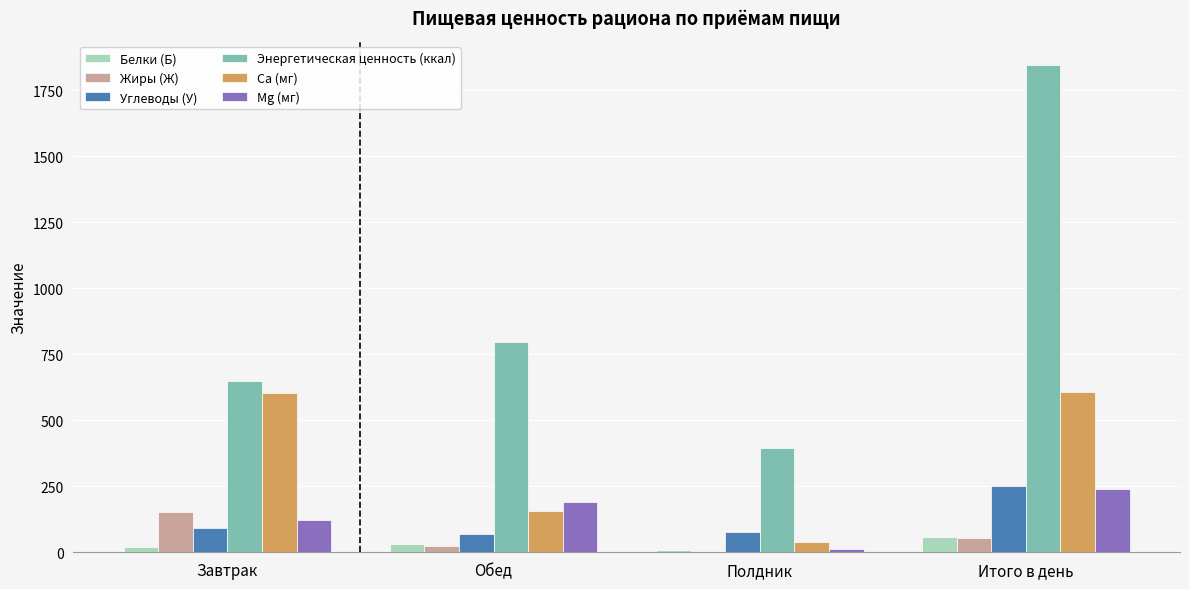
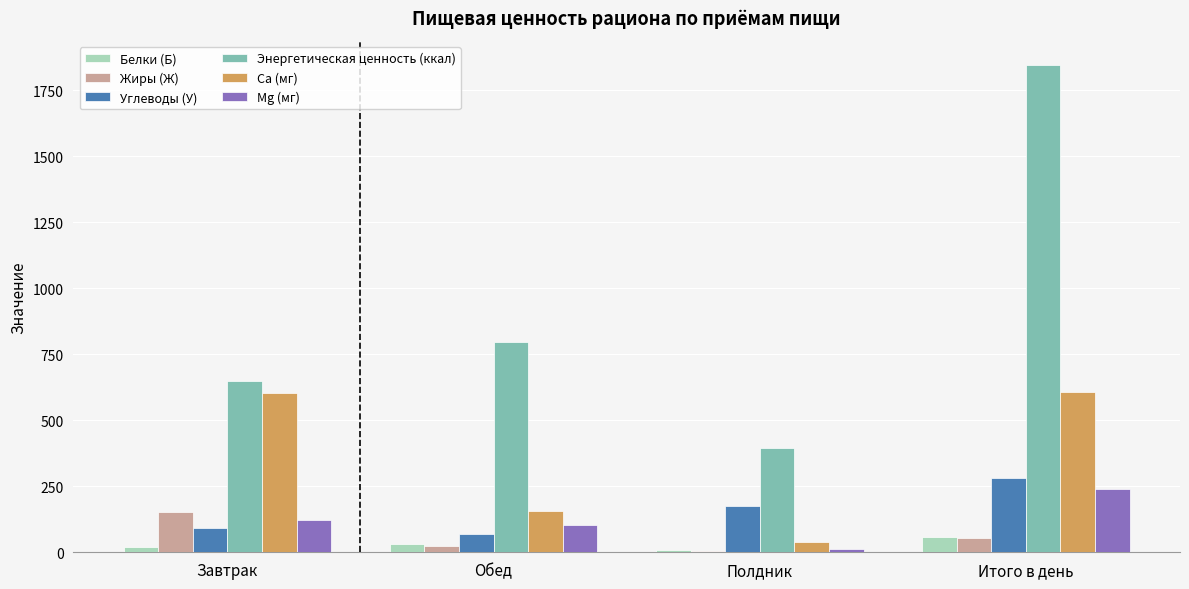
  {
    "Жиры (Ж)": {
      "Завтрак": 150,
      "Обед": 30,
      "Итого в день": 50
    },
    "Углеводы (У)": {
      "Завтрак": 90,
      "Обед": 70,
-     "Полдник": 80,
-     "Итого в день": 250
+     "Полдник": 180,
+     "Итого в день": 280
    },
    "Ca (мг)": {
      "Завтрак": 600,
      "Обед": 160,
      "Полдник": 40,
      "Итого в день": 610
    },
    "Mg (мг)": {
      "Завтрак": 120,
-     "Обед": 190,
+     "Обед": 100,
      "Полдник": 10,
      "Итого в день": 240
    }
  }
